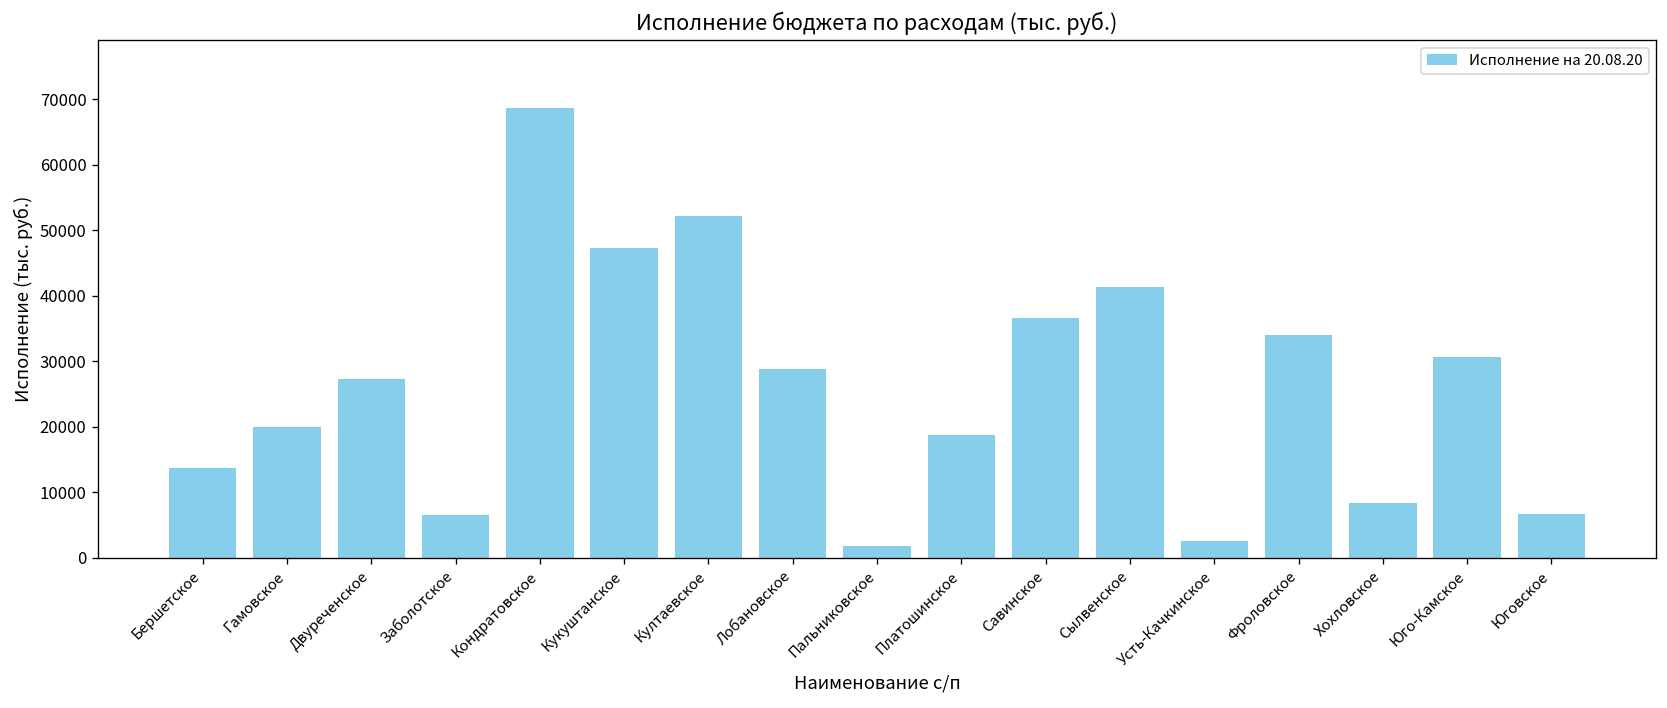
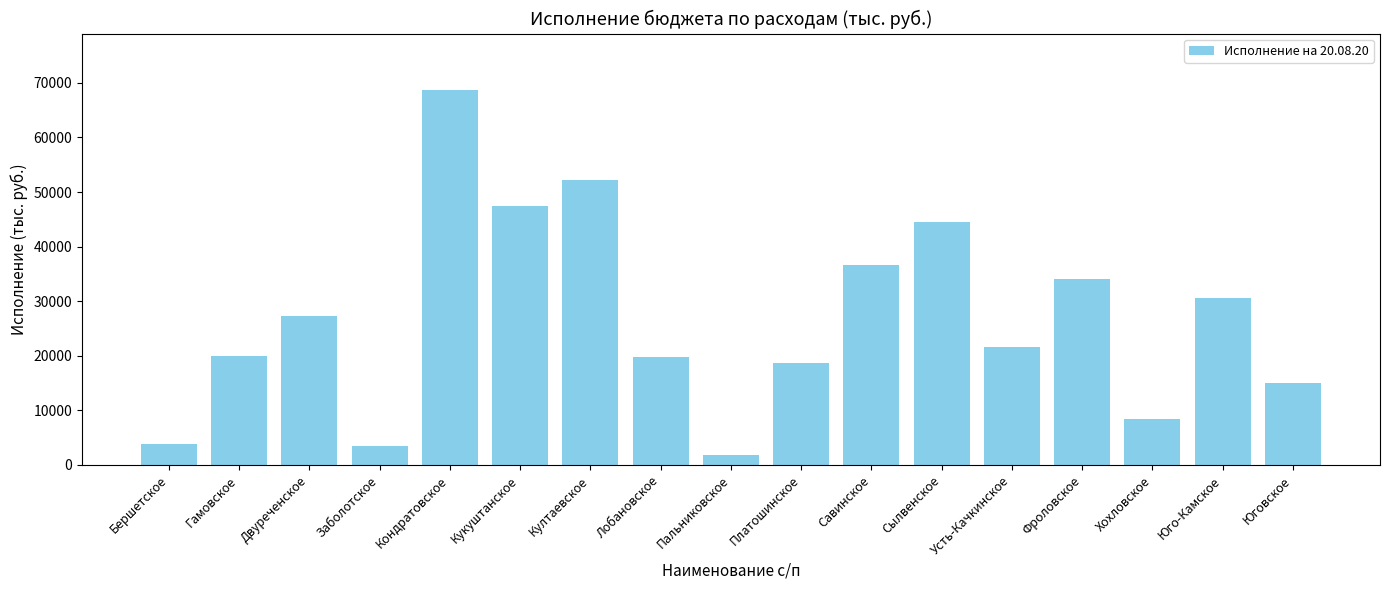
  {
-   "Бершетское": 14000,
+   "Бершетское": 4000,
    "Гамовское": 20000,
    "Двуреченское": 27000,
-   "Заболотское": 7000,
+   "Заболотское": 4000,
    "Кондратовское": 69000,
    "Кукуштанское": 47000,
    "Култаевское": 52000,
-   "Лобановское": 29000,
+   "Лобановское": 20000,
    "Пальниковское": 2000,
    "Платошинское": 19000,
    "Савинское": 37000,
-   "Сылвенское": 41000,
-   "Усть-Качкинское": 3000,
+   "Сылвенское": 44000,
+   "Усть-Качкинское": 22000,
    "Фроловское": 34000,
    "Хохловское": 8000,
    "Юго-Камское": 31000,
-   "Юговское": 7000
+   "Юговское": 15000
  }
